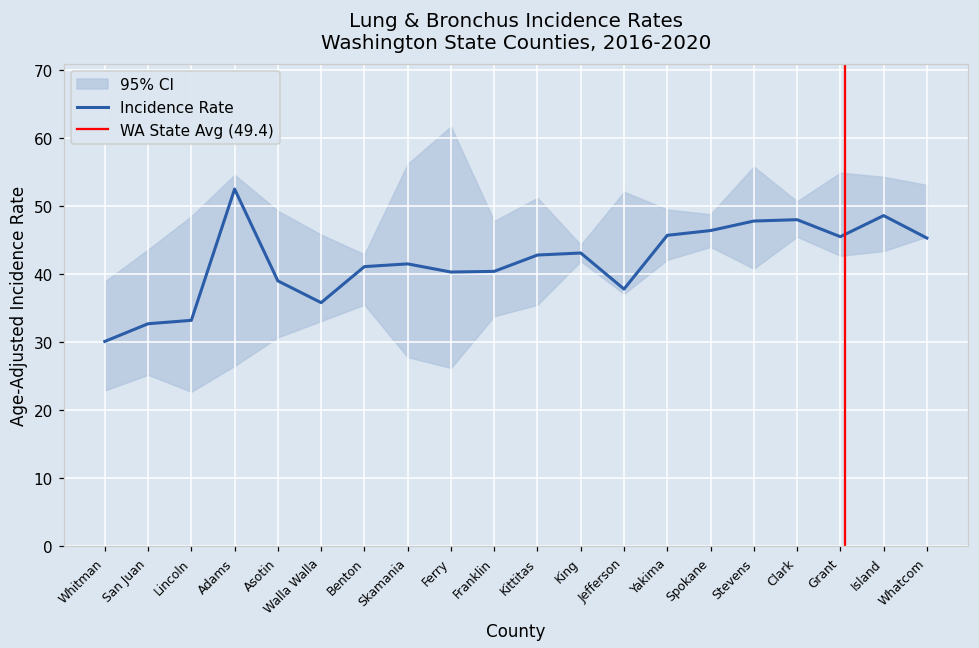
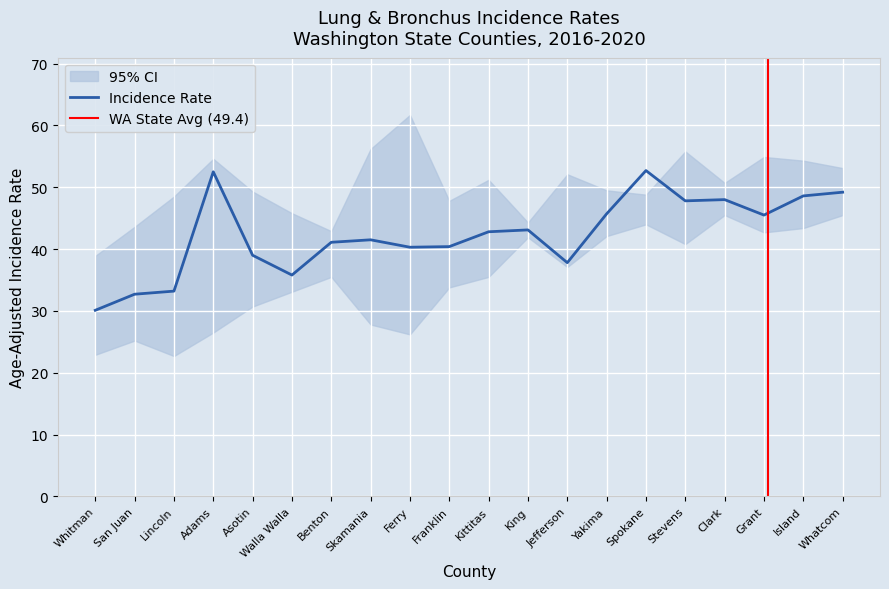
  {
    "Incidence Rate": {
      "Whitman": 30,
      "San Juan": 33,
      "Lincoln": 33,
      "Adams": 53,
      "Asotin": 39,
      "Walla Walla": 36,
      "Benton": 41,
      "Skamania": 42,
      "Ferry": 40,
      "Franklin": 40,
      "Kittitas": 43,
      "King": 43,
      "Jefferson": 38,
      "Yakima": 46,
-     "Spokane": 46,
+     "Spokane": 53,
      "Stevens": 48,
      "Clark": 48,
      "Grant": 46,
      "Island": 49,
-     "Whatcom": 45
+     "Whatcom": 49
    }
  }
